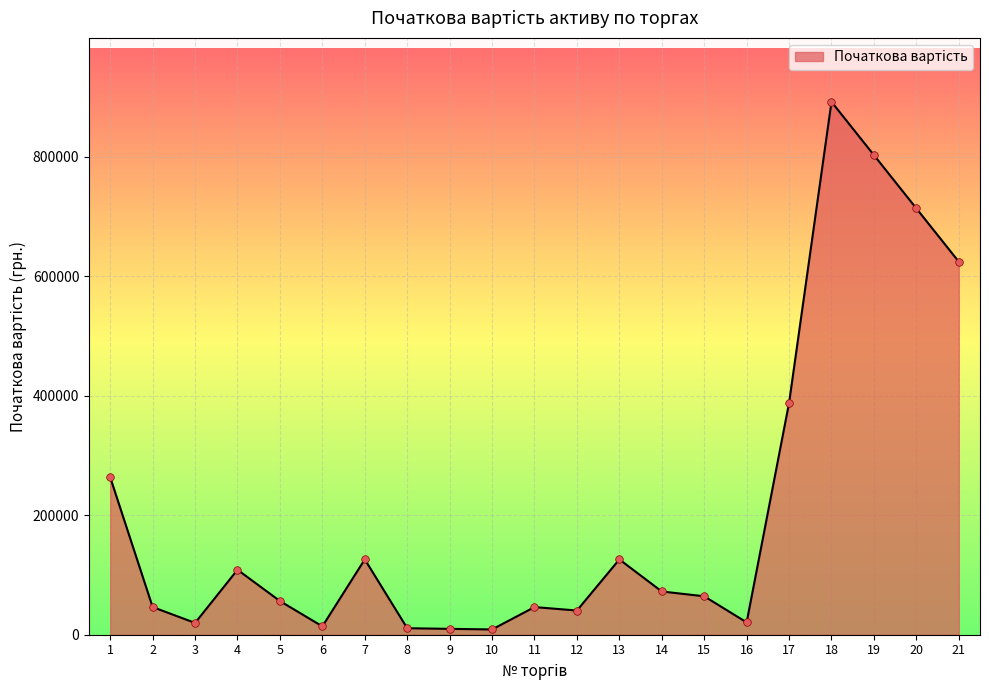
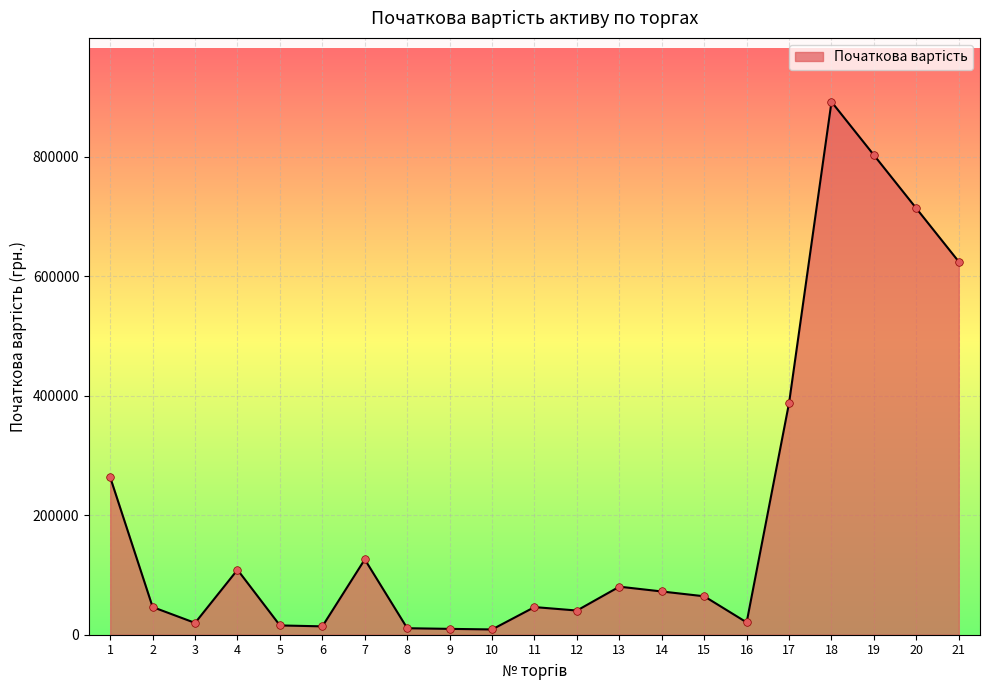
  {
    "1": 260000,
    "2": 50000,
    "3": 20000,
    "4": 110000,
-   "5": 60000,
+   "5": 20000,
    "6": 10000,
    "7": 130000,
    "8": 10000,
    "9": 10000,
    "10": 10000,
    "11": 50000,
    "12": 40000,
-   "13": 130000,
+   "13": 80000,
    "14": 70000,
    "15": 60000,
    "16": 20000,
    "17": 390000,
    "18": 890000,
    "19": 800000,
    "20": 710000,
    "21": 620000
  }
